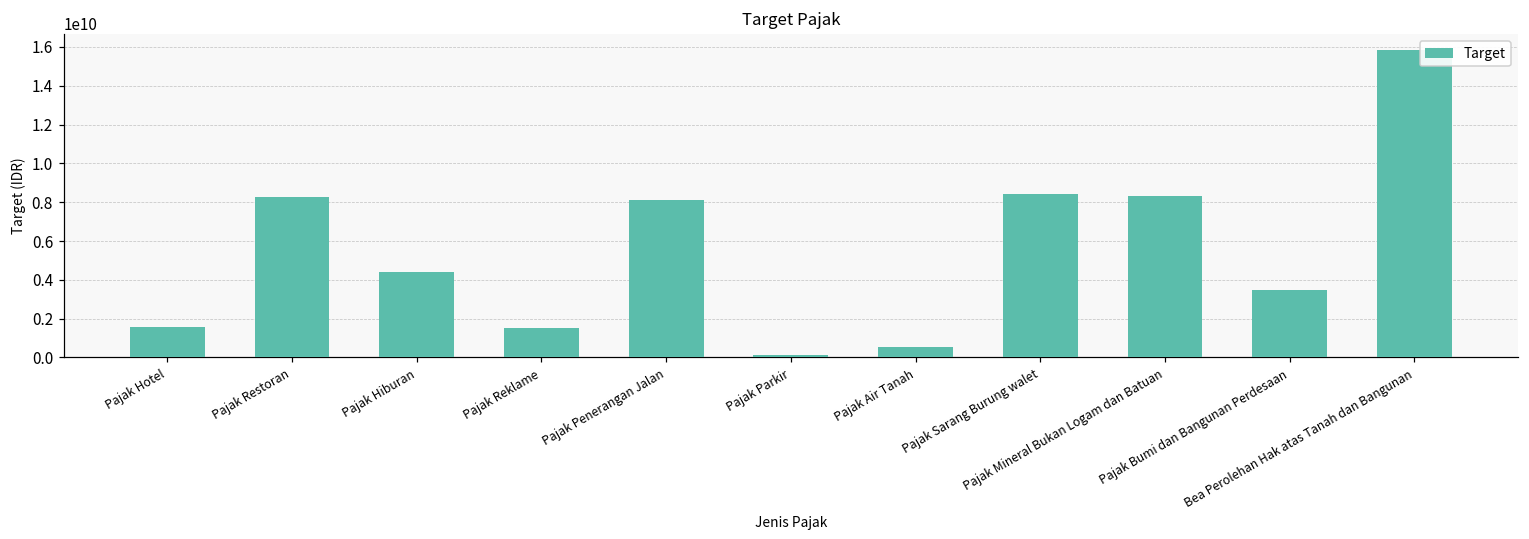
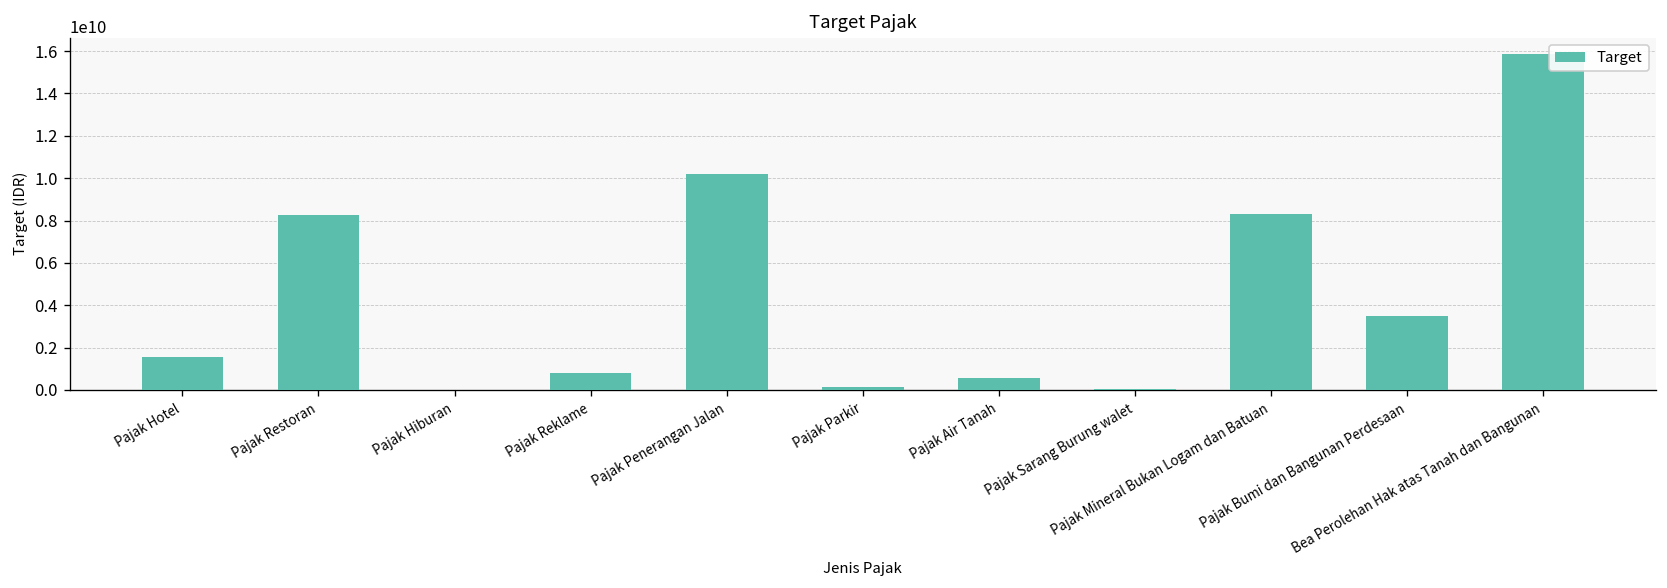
  {
    "Pajak Hotel": 1600000000,
    "Pajak Restoran": 8300000000,
-   "Pajak Hiburan": 4400000000,
-   "Pajak Reklame": 1500000000,
-   "Pajak Penerangan Jalan": 8100000000,
+   "Pajak Hiburan": 0,
+   "Pajak Reklame": 800000000,
+   "Pajak Penerangan Jalan": 10200000000,
    "Pajak Parkir": 200000000,
    "Pajak Air Tanah": 600000000,
-   "Pajak Sarang Burung walet": 8400000000,
+   "Pajak Sarang Burung walet": 0,
    "Pajak Mineral Bukan Logam dan Batuan": 8300000000,
    "Pajak Bumi dan Bangunan Perdesaan": 3500000000,
    "Bea Perolehan Hak atas Tanah dan Bangunan": 15800000000
  }
